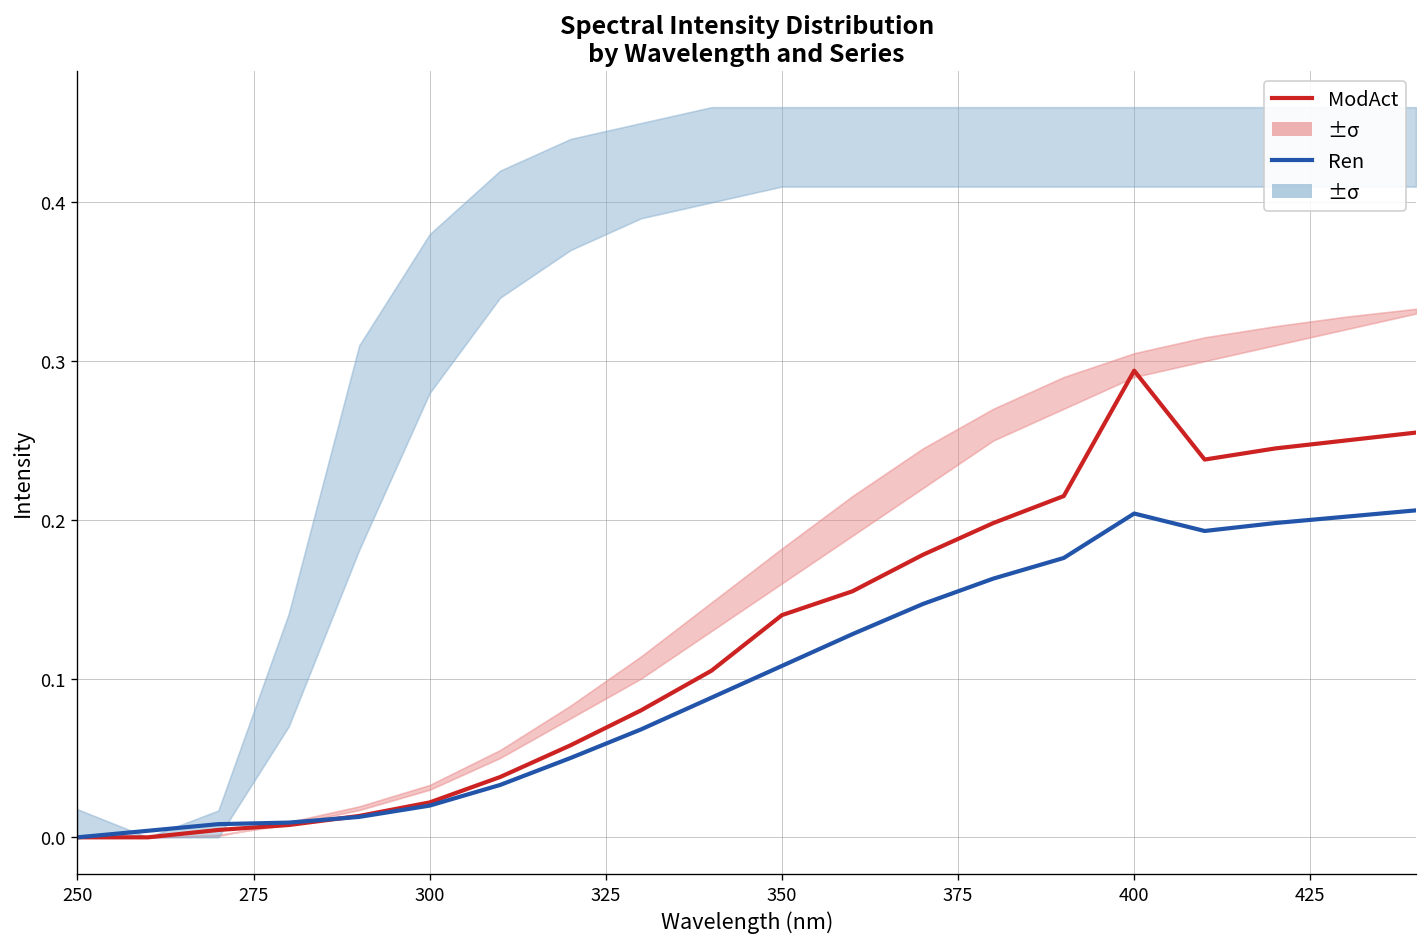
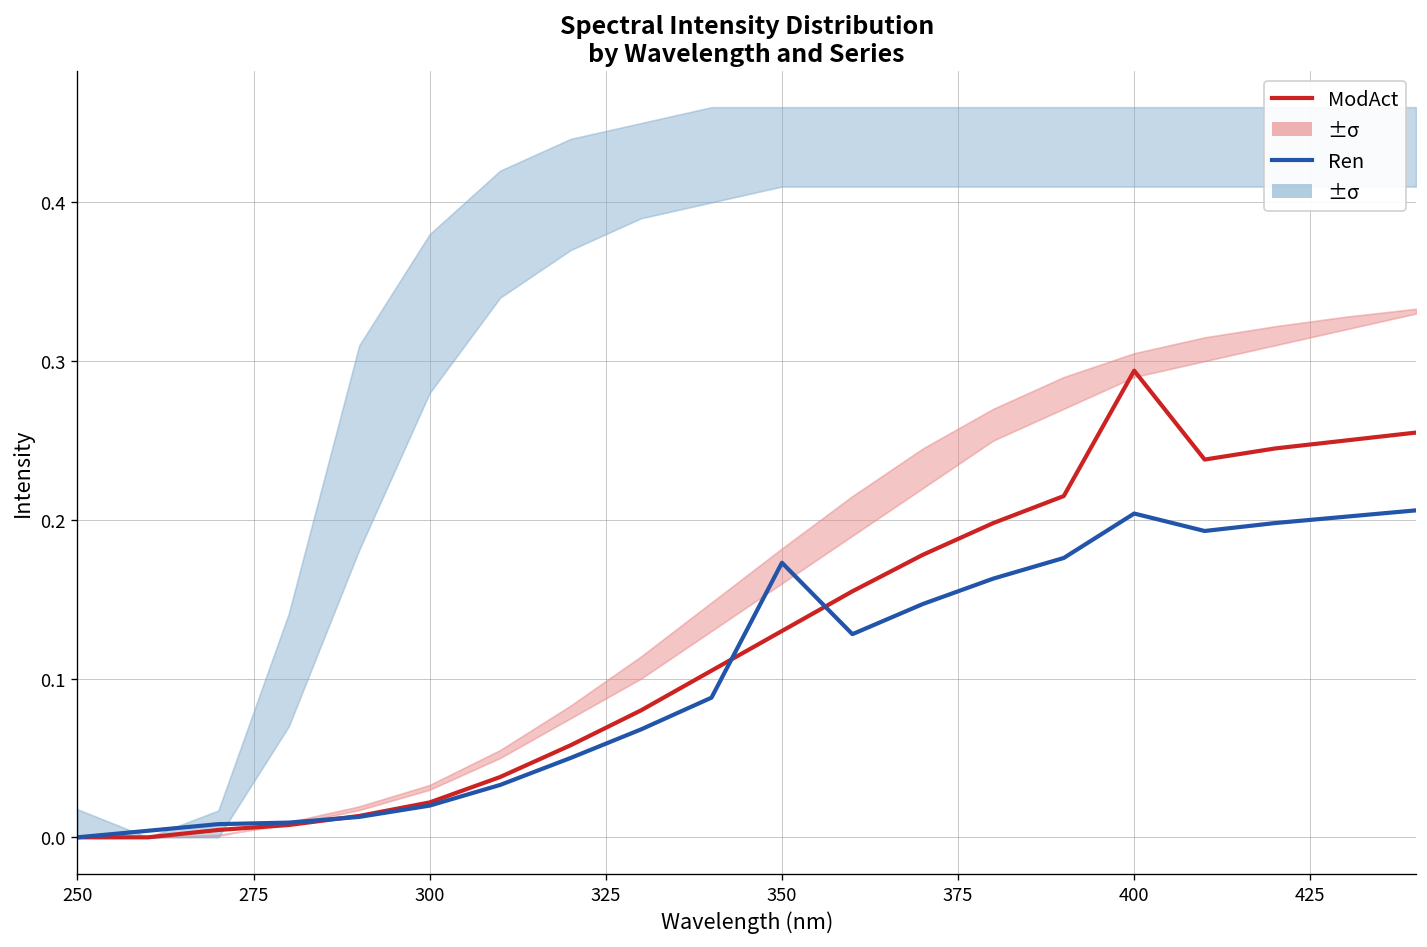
  {
    "ModAct": {
      "300": 0.022,
-     "350": 0.14,
+     "350": 0.13,
      "400": 0.294
    },
    "Ren": {
      "300": 0.020,
-     "350": 0.108,
+     "350": 0.173,
      "400": 0.204
    }
  }
